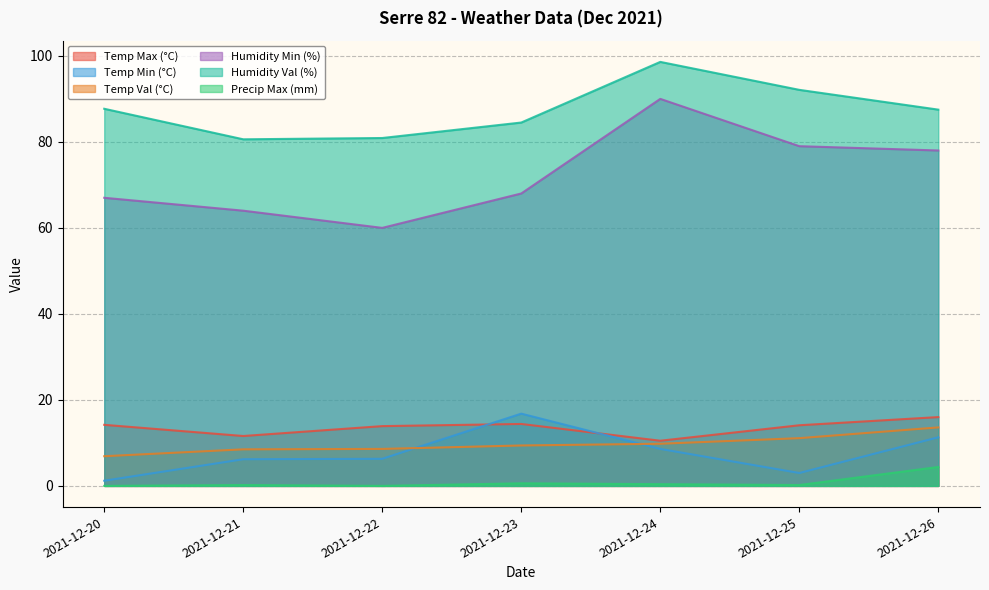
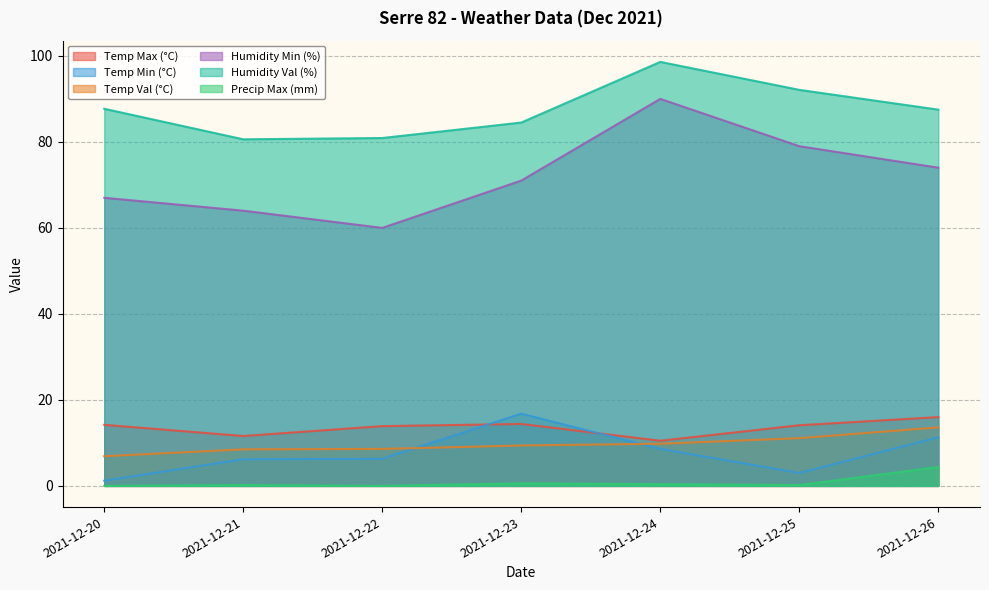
  {
    "Temp Min (°C)": {
      "2021-12-20": 1,
      "2021-12-21": 6,
      "2021-12-22": 6,
      "2021-12-23": 17,
      "2021-12-24": 9,
      "2021-12-25": 3,
      "2021-12-26": 11
    },
    "Humidity Min (%)": {
      "2021-12-20": 67,
      "2021-12-21": 64,
      "2021-12-22": 60,
-     "2021-12-23": 68,
+     "2021-12-23": 71,
      "2021-12-24": 90,
      "2021-12-25": 79,
-     "2021-12-26": 78
+     "2021-12-26": 74
    }
  }
